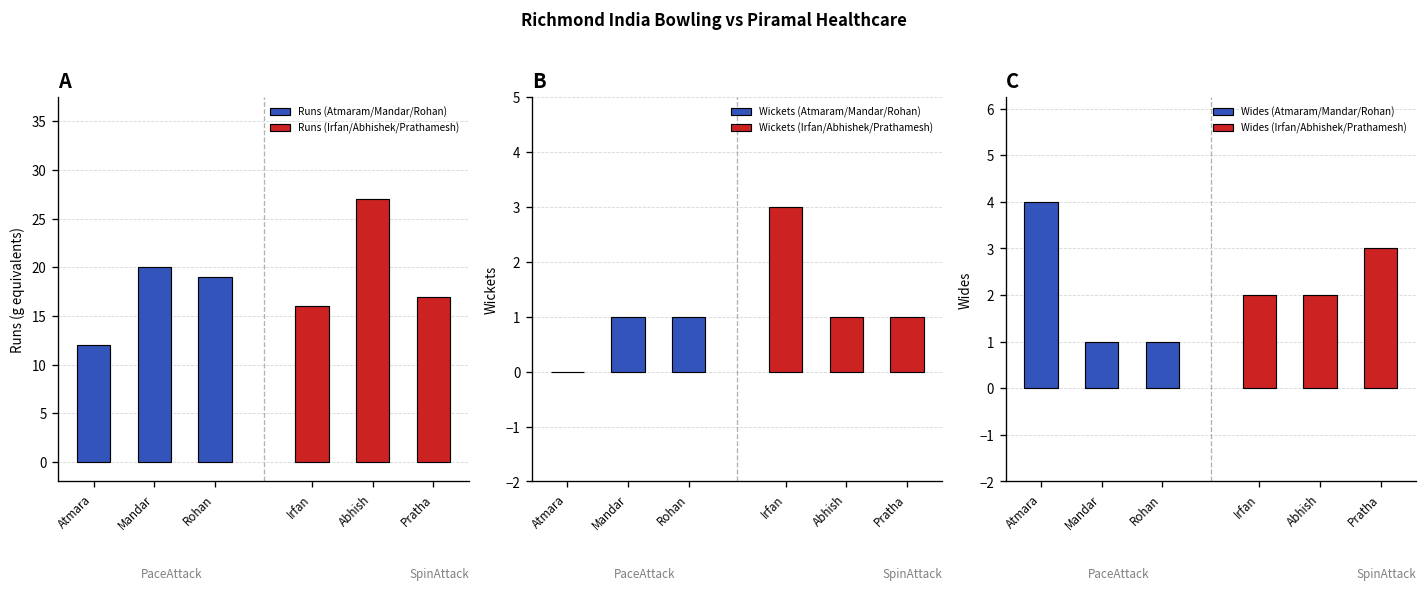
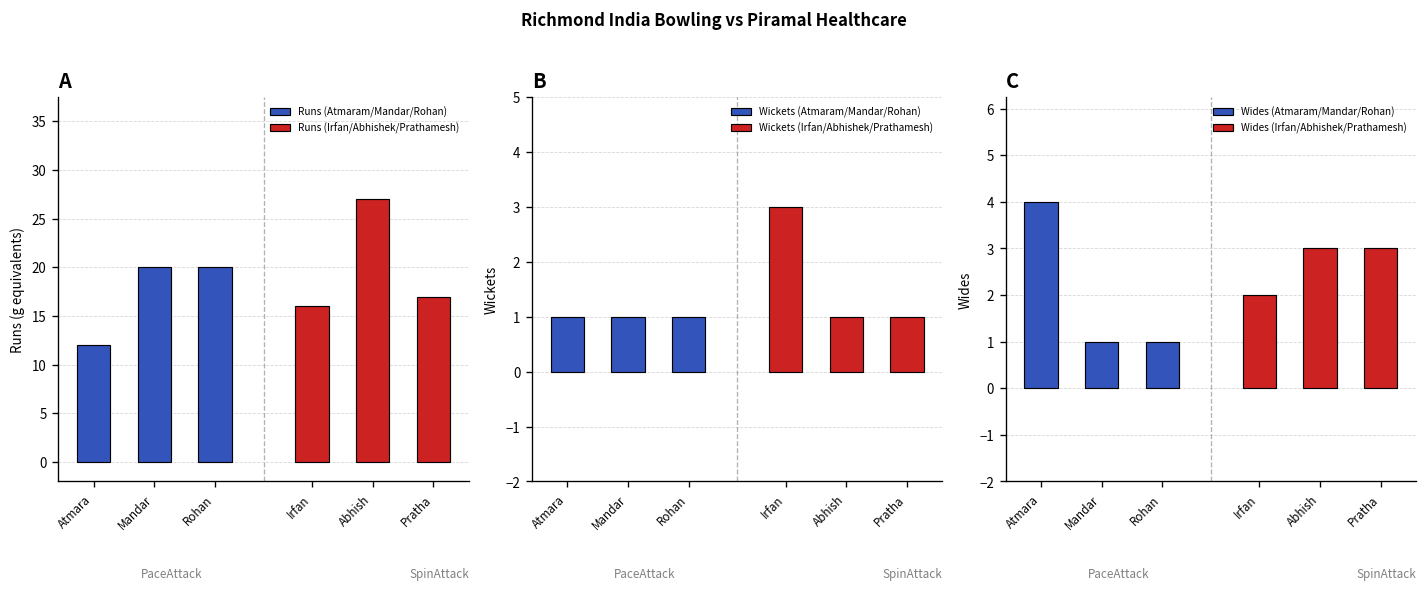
  {
    "A": {
      "Runs (Atmaram/Mandar/Rohan)": {
        "Atmara": 12,
        "Mandar": 20,
-       "Rohan": 19
+       "Rohan": 20
      },
      "Runs (Irfan/Abhishek/Prathamesh)": {
        "Irfan": 16,
        "Abhish": 27,
        "Pratha": 17
      }
    },
    "B": {
      "Wickets (Atmaram/Mandar/Rohan)": {
-       "Atmara": 0,
+       "Atmara": 1,
        "Mandar": 1,
        "Rohan": 1
      },
      "Wickets (Irfan/Abhishek/Prathamesh)": {
        "Irfan": 3,
        "Abhish": 1,
        "Pratha": 1
      }
    },
    "C": {
      "Wides (Atmaram/Mandar/Rohan)": {
        "Atmara": 4,
        "Mandar": 1,
        "Rohan": 1
      },
      "Wides (Irfan/Abhishek/Prathamesh)": {
        "Irfan": 2,
-       "Abhish": 2,
+       "Abhish": 3,
        "Pratha": 3
      }
    }
  }
